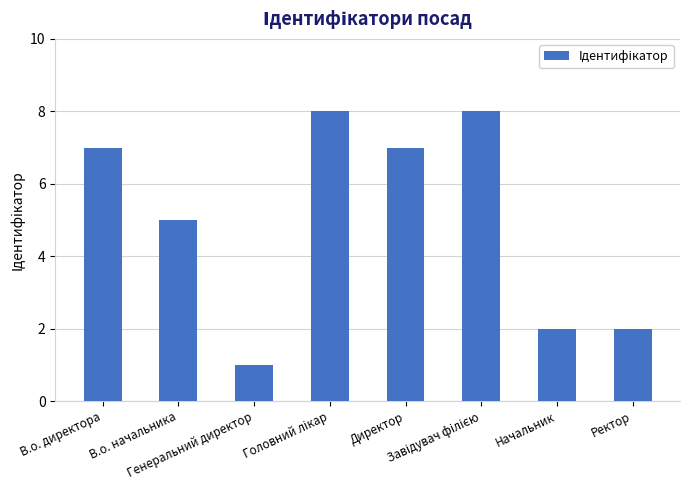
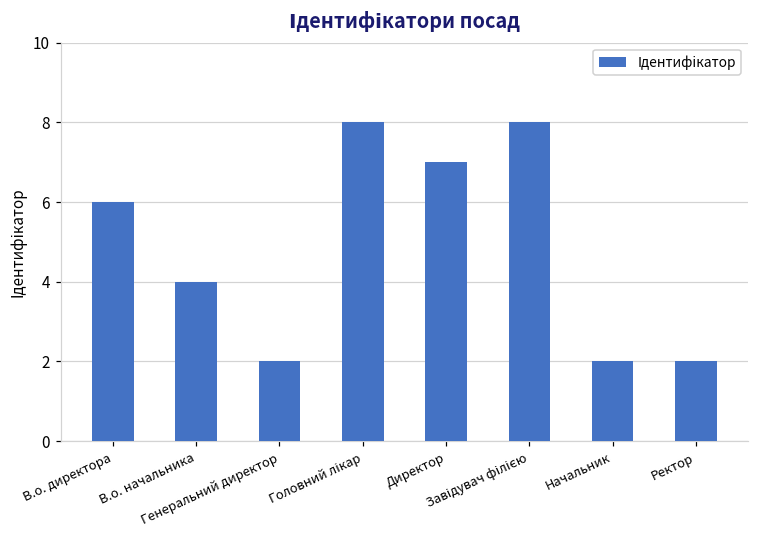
  {
-   "В.о. директора": 7,
-   "В.о. начальника": 5,
-   "Генеральний директор": 1,
+   "В.о. директора": 6,
+   "В.о. начальника": 4,
+   "Генеральний директор": 2,
    "Головний лікар": 8,
    "Директор": 7,
    "Завідувач філією": 8,
    "Начальник": 2,
    "Ректор": 2
  }
